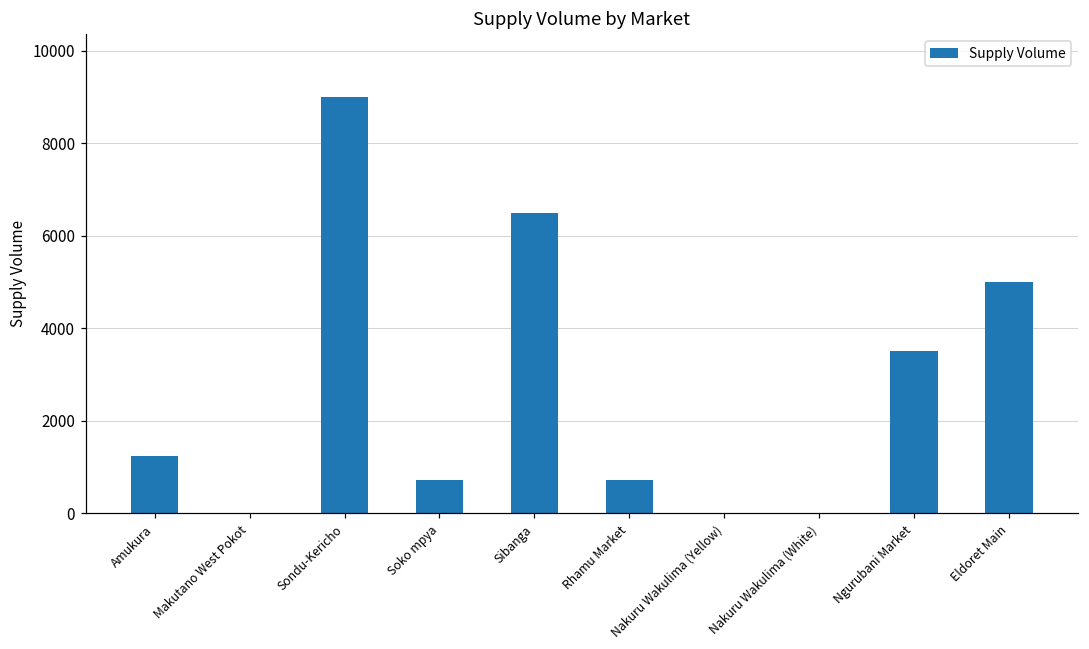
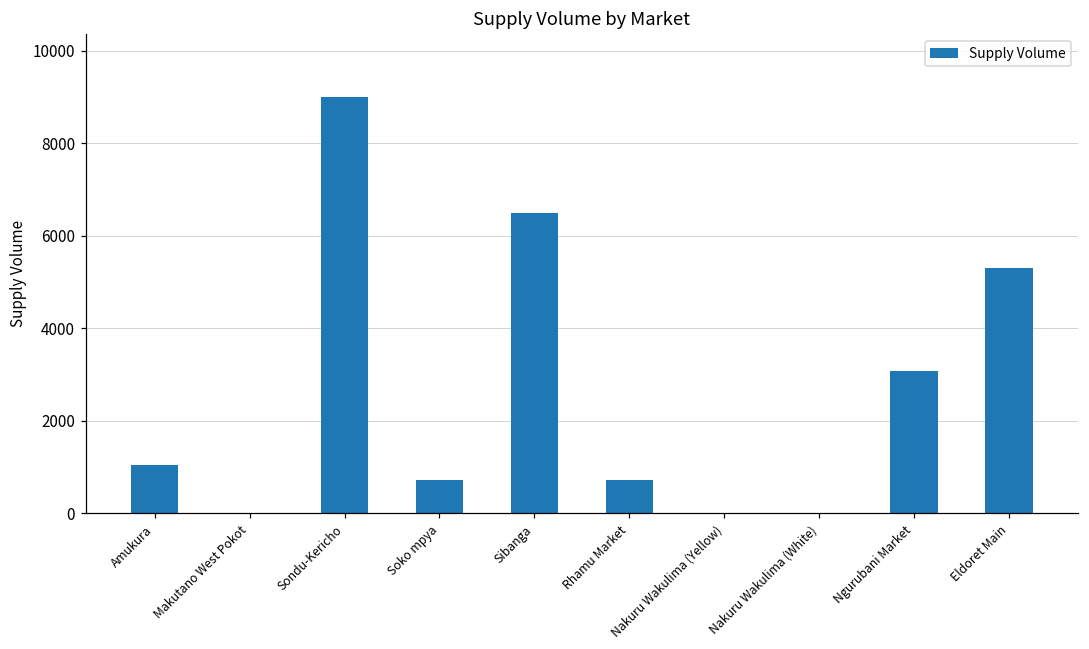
  {
-   "Amukura": 1200,
+   "Amukura": 1000,
    "Makutano West Pokot": 0,
    "Sondu-Kericho": 9000,
    "Soko mpya": 700,
    "Sibanga": 6500,
    "Rhamu Market": 700,
    "Nakuru Wakulima (Yellow)": 0,
    "Nakuru Wakulima (White)": 0,
-   "Ngurubani Market": 3500,
-   "Eldoret Main": 5000
+   "Ngurubani Market": 3100,
+   "Eldoret Main": 5300
  }
